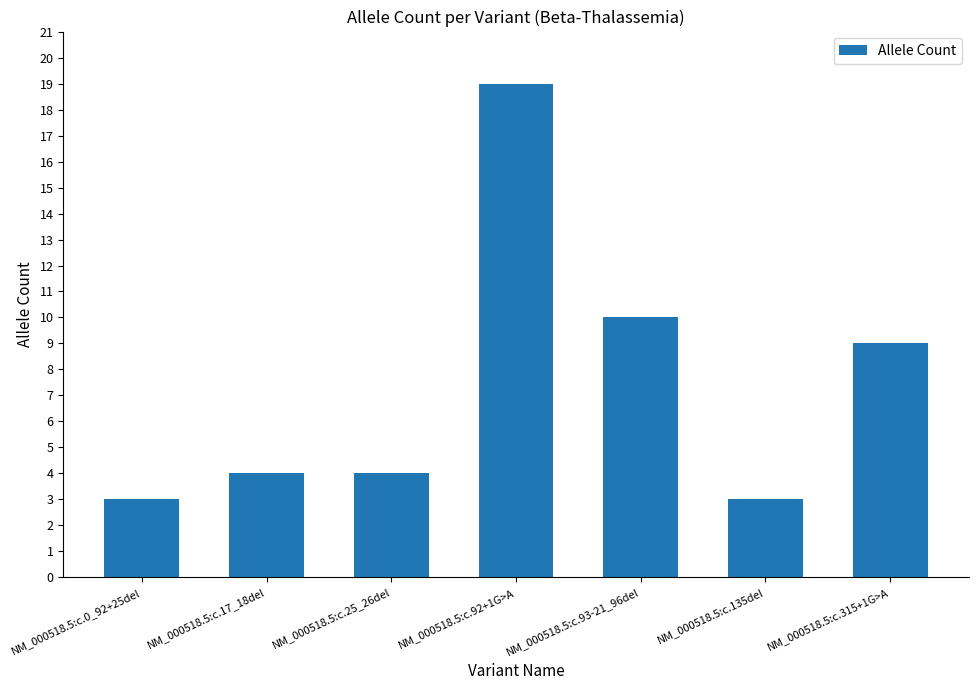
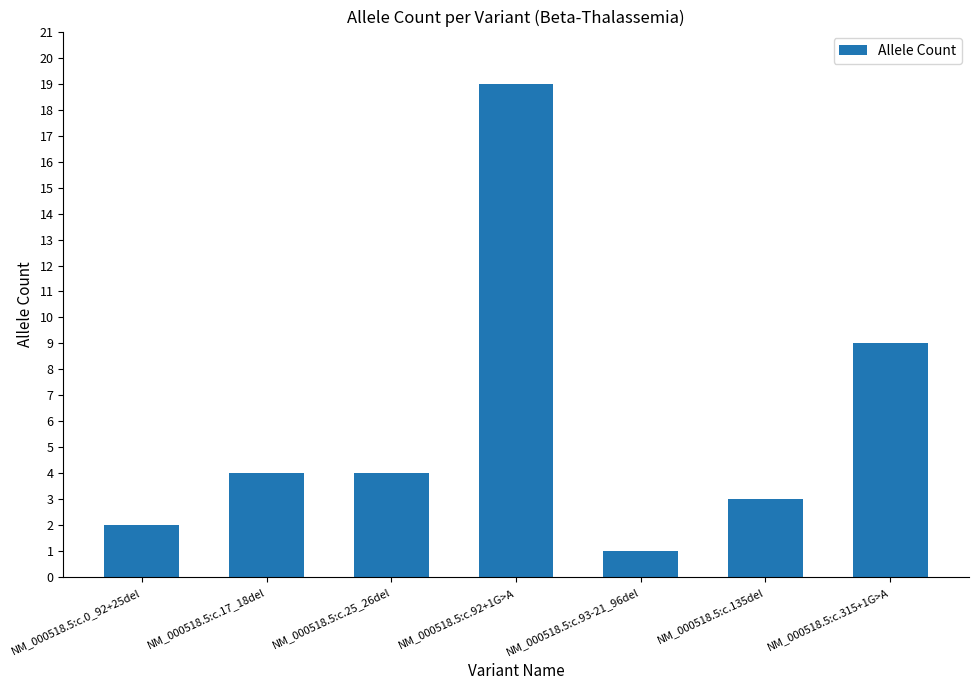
  {
-   "NM_000518.5:c.0_92+25del": 3,
+   "NM_000518.5:c.0_92+25del": 2,
    "NM_000518.5:c.17_18del": 4,
    "NM_000518.5:c.25_26del": 4,
    "NM_000518.5:c.92+1G>A": 19,
-   "NM_000518.5:c.93-21_96del": 10,
+   "NM_000518.5:c.93-21_96del": 1,
    "NM_000518.5:c.135del": 3,
    "NM_000518.5:c.315+1G>A": 9
  }
